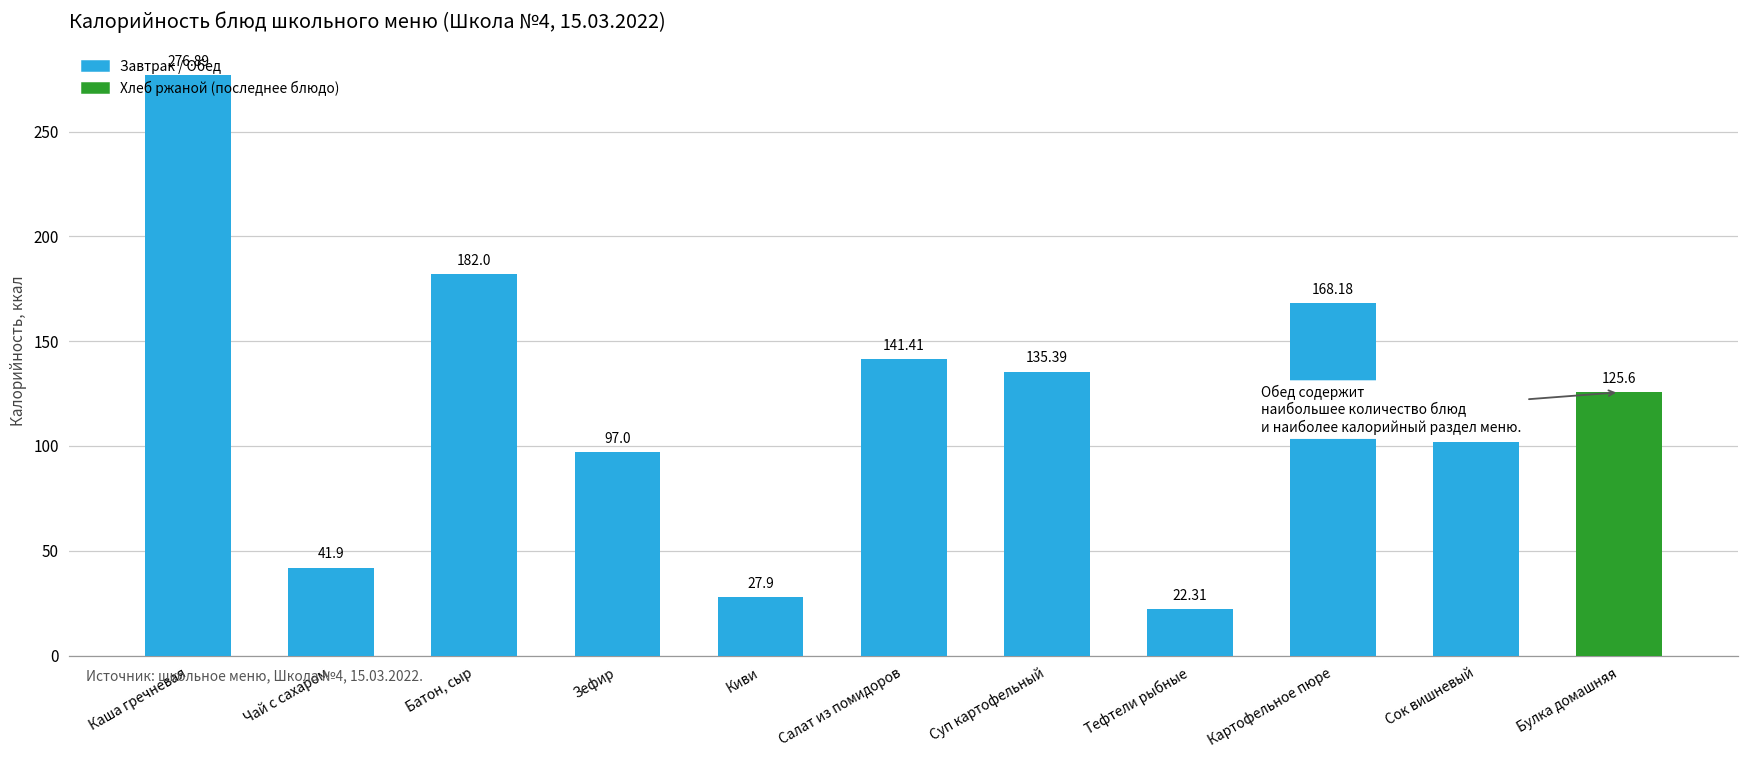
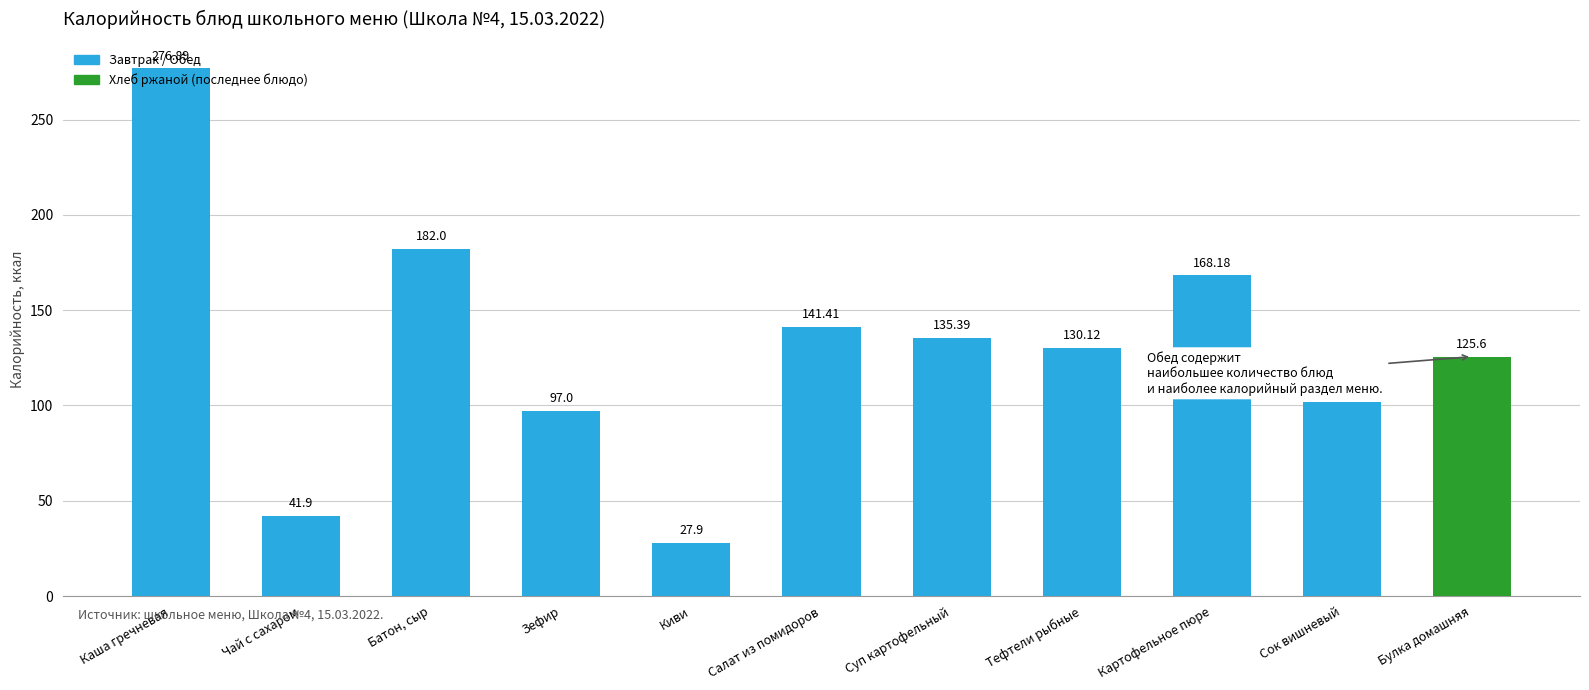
  {
    "Каша гречневая": 276.89,
    "Чай с сахаром": 41.9,
    "Батон, сыр": 182.0,
    "Зефир": 97.0,
    "Киви": 27.9,
    "Салат из помидоров": 141.41,
    "Суп картофельный": 135.39,
-   "Тефтели рыбные": 22.31,
+   "Тефтели рыбные": 130.12,
    "Картофельное пюре": 168.18,
    "Булка домашняя": 125.6
  }
